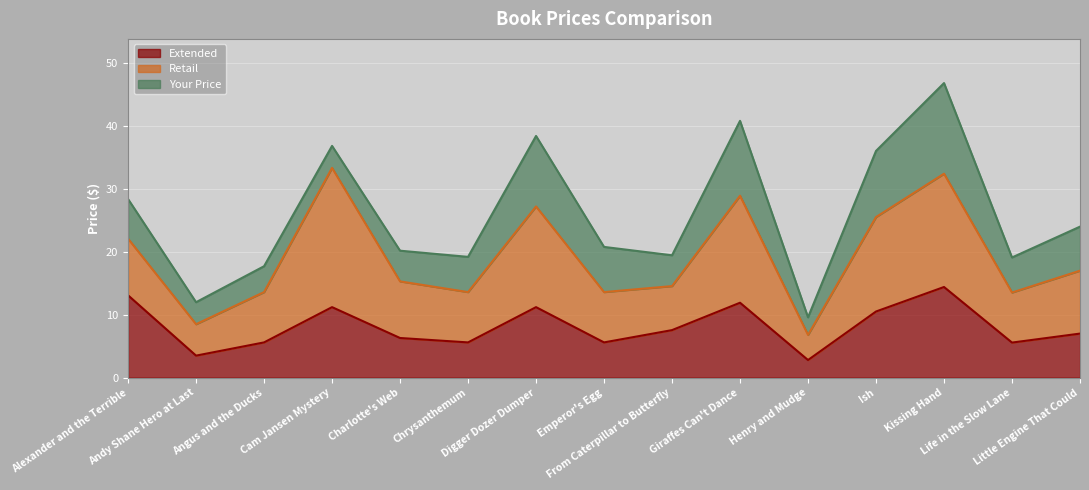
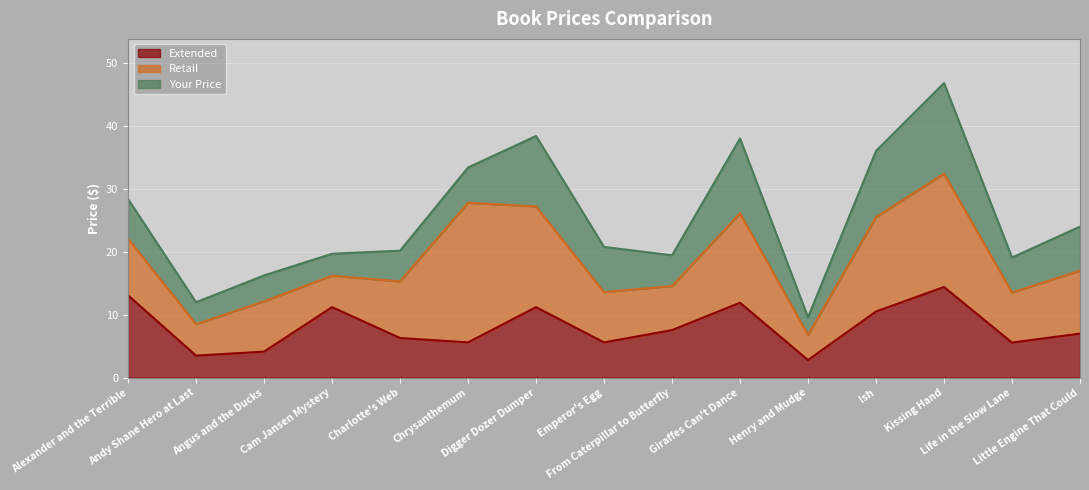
  {
    "Extended": {
      "Alexander and the Terrible": 13,
      "Andy Shane Hero at Last": 3,
-     "Angus and the Ducks": 6,
+     "Angus and the Ducks": 4,
      "Cam Jansen Mystery": 11,
      "Charlotte's Web": 6,
      "Chrysanthemum": 6,
      "Digger Dozer Dumper": 11,
      "Emperor's Egg": 6,
      "From Caterpillar to Butterfly": 8,
      "Giraffes Can't Dance": 12,
      "Henry and Mudge": 3,
      "Ish": 11,
      "Kissing Hand": 14,
      "Life in the Slow Lane": 6,
      "Little Engine That Could": 7
    },
    "Retail": {
      "Alexander and the Terrible": 9,
      "Andy Shane Hero at Last": 5,
      "Angus and the Ducks": 8,
-     "Cam Jansen Mystery": 22,
+     "Cam Jansen Mystery": 5,
      "Charlotte's Web": 9,
-     "Chrysanthemum": 8,
+     "Chrysanthemum": 22,
      "Digger Dozer Dumper": 16,
      "Emperor's Egg": 8,
      "From Caterpillar to Butterfly": 7,
-     "Giraffes Can't Dance": 17,
+     "Giraffes Can't Dance": 14,
      "Henry and Mudge": 4,
      "Ish": 15,
      "Kissing Hand": 18,
      "Life in the Slow Lane": 8,
      "Little Engine That Could": 10
    },
    "Your Price": {
      "Alexander and the Terrible": 6,
      "Andy Shane Hero at Last": 3,
      "Angus and the Ducks": 4,
      "Cam Jansen Mystery": 3,
      "Charlotte's Web": 5,
      "Chrysanthemum": 6,
      "Digger Dozer Dumper": 11,
      "Emperor's Egg": 7,
      "From Caterpillar to Butterfly": 5,
      "Giraffes Can't Dance": 12,
      "Henry and Mudge": 3,
      "Ish": 11,
      "Kissing Hand": 14,
      "Life in the Slow Lane": 6,
      "Little Engine That Could": 7
    }
  }
